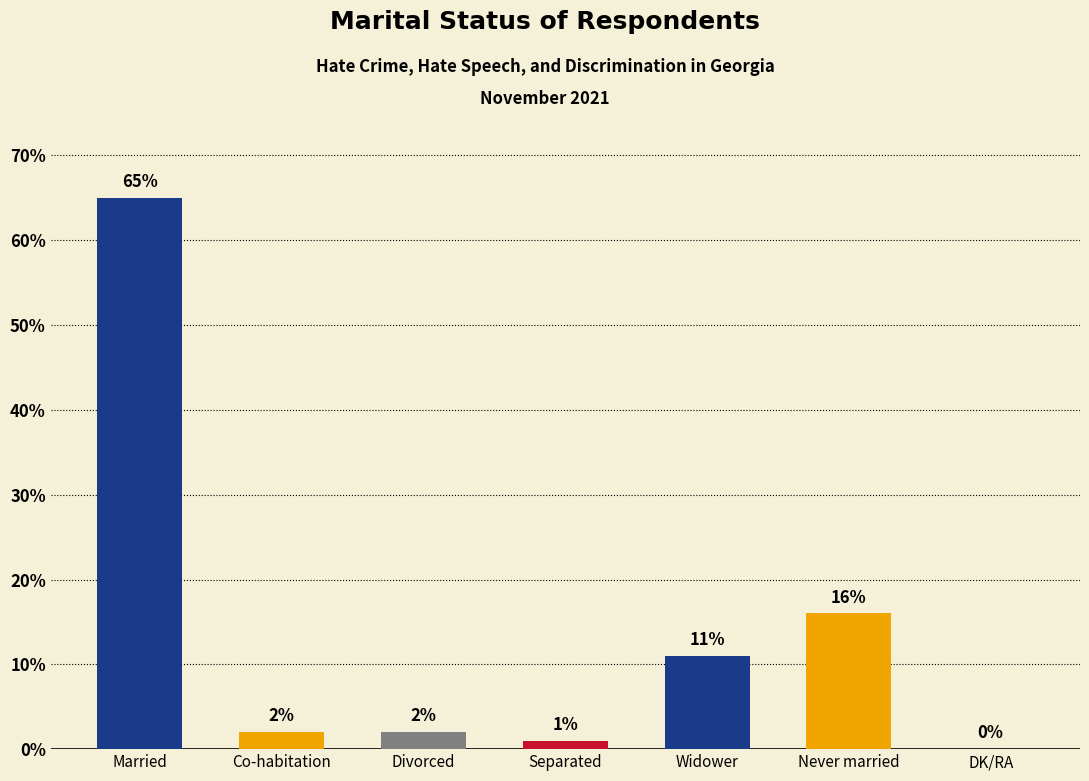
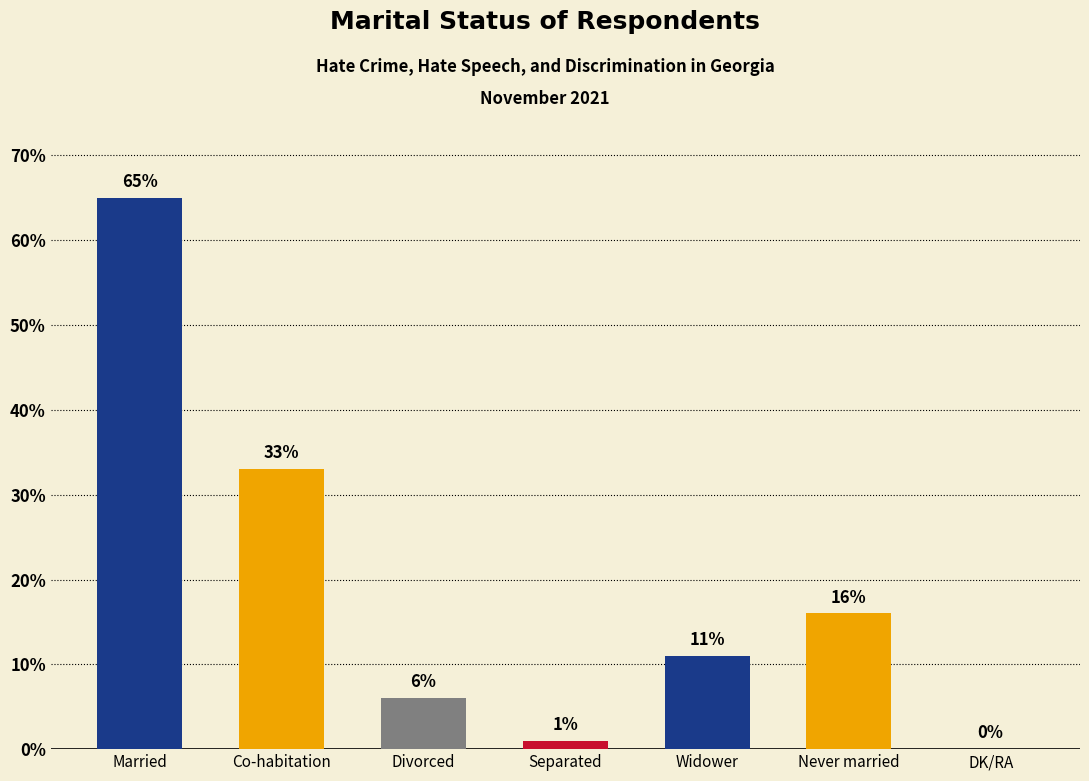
  {
    "Married": "65%",
-   "Co-habitation": "2%",
-   "Divorced": "2%",
+   "Co-habitation": "33%",
+   "Divorced": "6%",
    "Separated": "1%",
    "Widower": "11%",
    "Never married": "16%",
    "DK/RA": "0%"
  }
